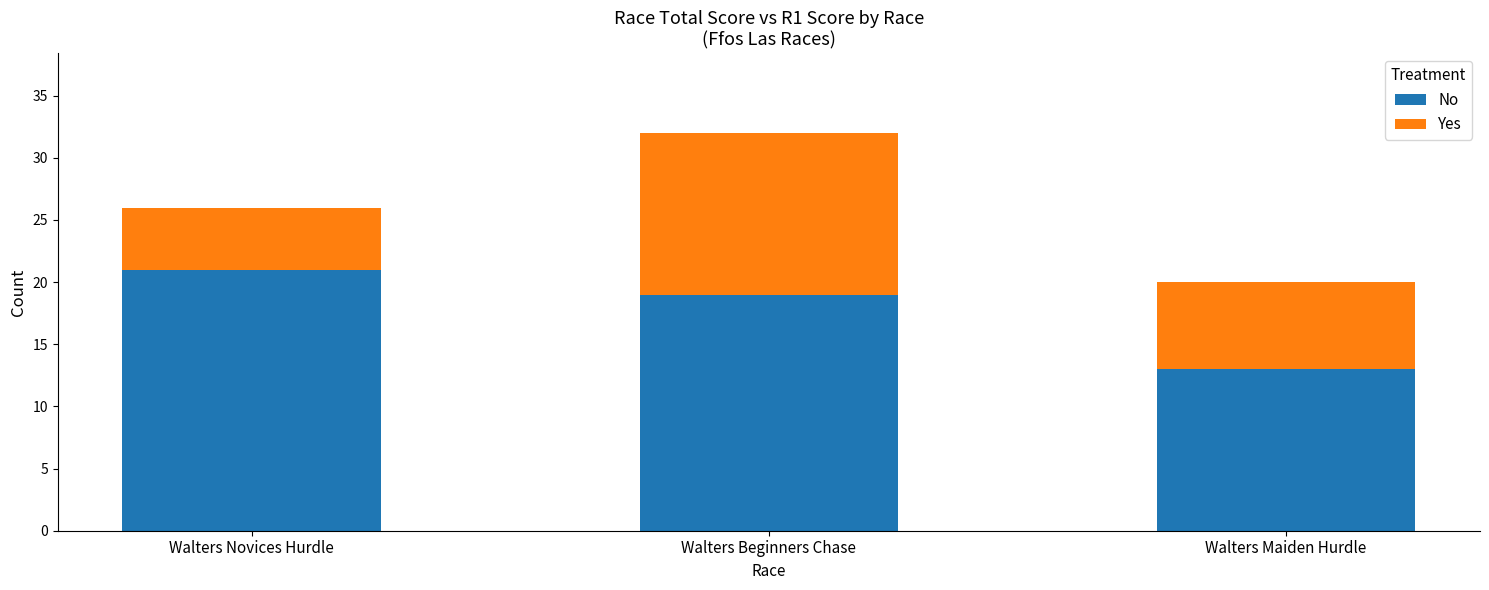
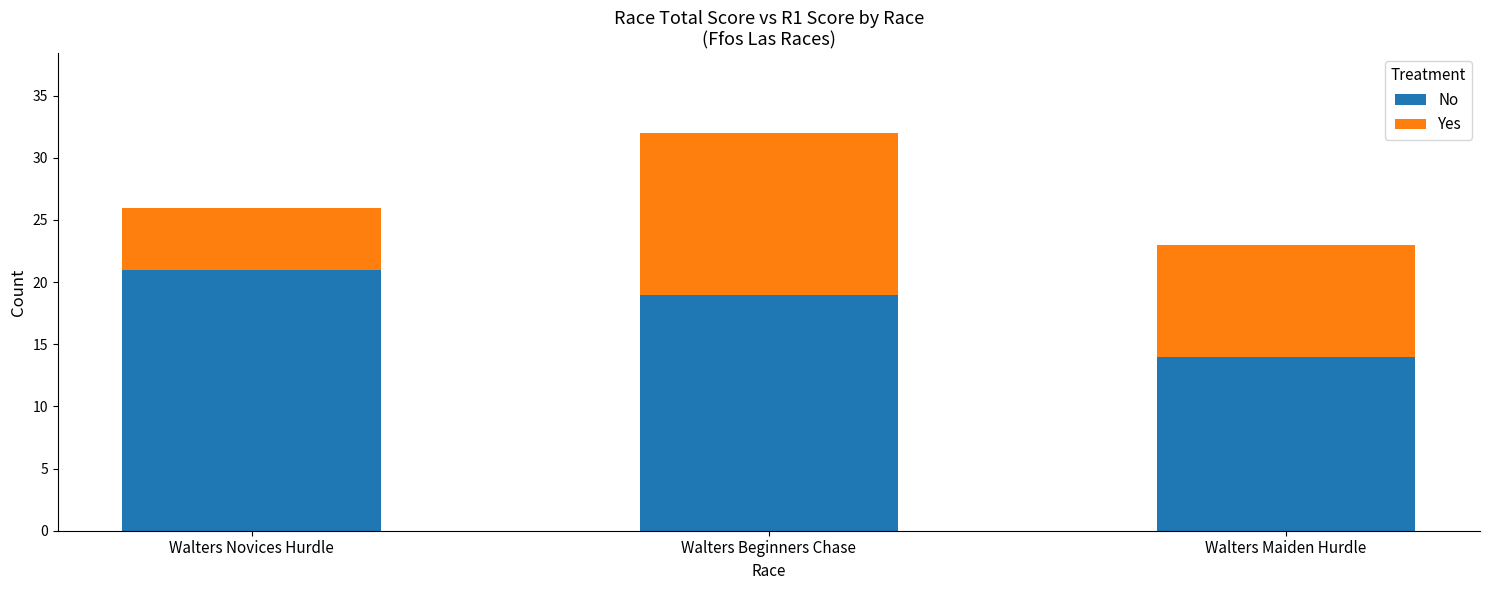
  {
    "No": {
      "Walters Novices Hurdle": 21,
      "Walters Beginners Chase": 19,
-     "Walters Maiden Hurdle": 13
+     "Walters Maiden Hurdle": 14
    },
    "Yes": {
      "Walters Novices Hurdle": 5,
      "Walters Beginners Chase": 13,
-     "Walters Maiden Hurdle": 7
+     "Walters Maiden Hurdle": 9
    }
  }
